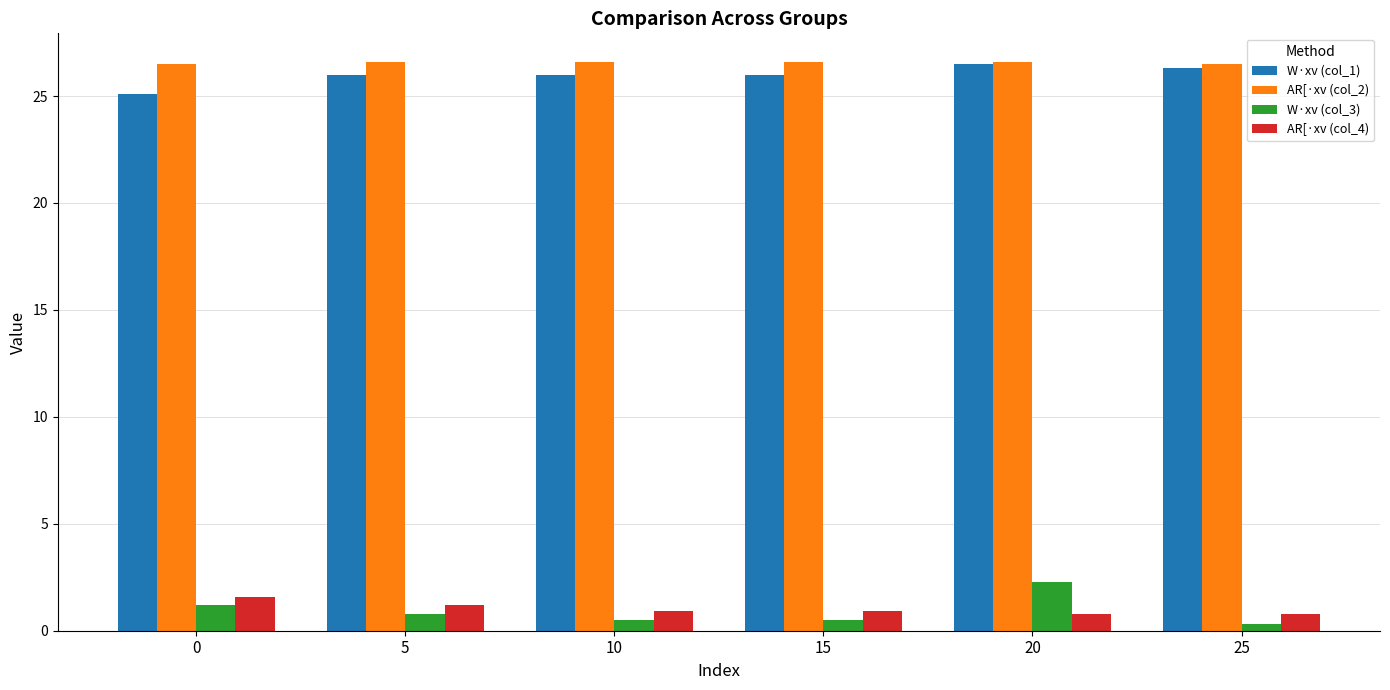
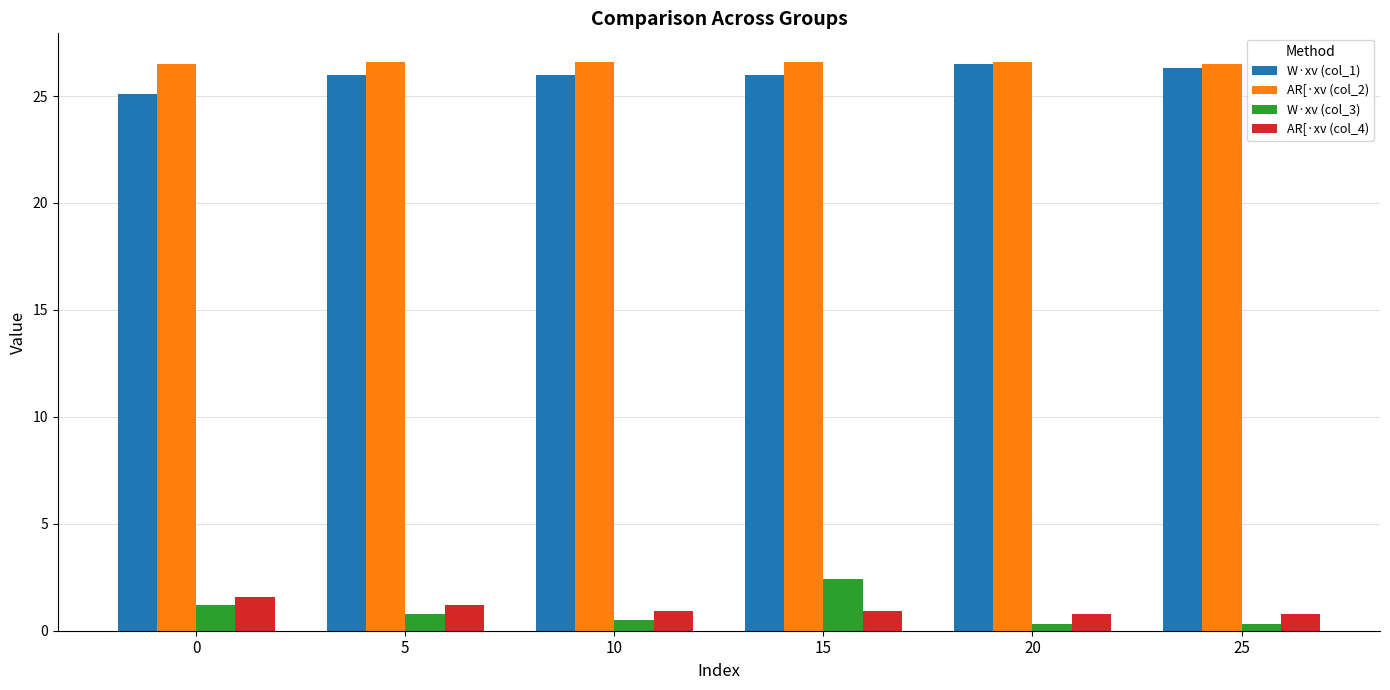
  {
    "W·xv (col_1)": {
      "0": 25.1,
      "5": 26.0,
      "10": 26.0,
      "15": 26.0,
      "20": 26.5,
      "25": 26.3
    },
    "AR[·xv (col_2)": {
      "0": 26.5,
      "5": 26.6,
      "10": 26.6,
      "15": 26.6,
      "20": 26.6,
      "25": 26.5
    },
    "W·xv (col_3)": {
      "0": 1.2,
      "5": 0.8,
      "10": 0.5,
-     "15": 0.5,
-     "20": 2.3,
+     "15": 2.4,
+     "20": 0.3,
      "25": 0.3
    },
    "AR[·xv (col_4)": {
      "0": 1.6,
      "5": 1.2,
      "10": 0.9,
      "15": 0.9,
      "20": 0.8,
      "25": 0.8
    }
  }
